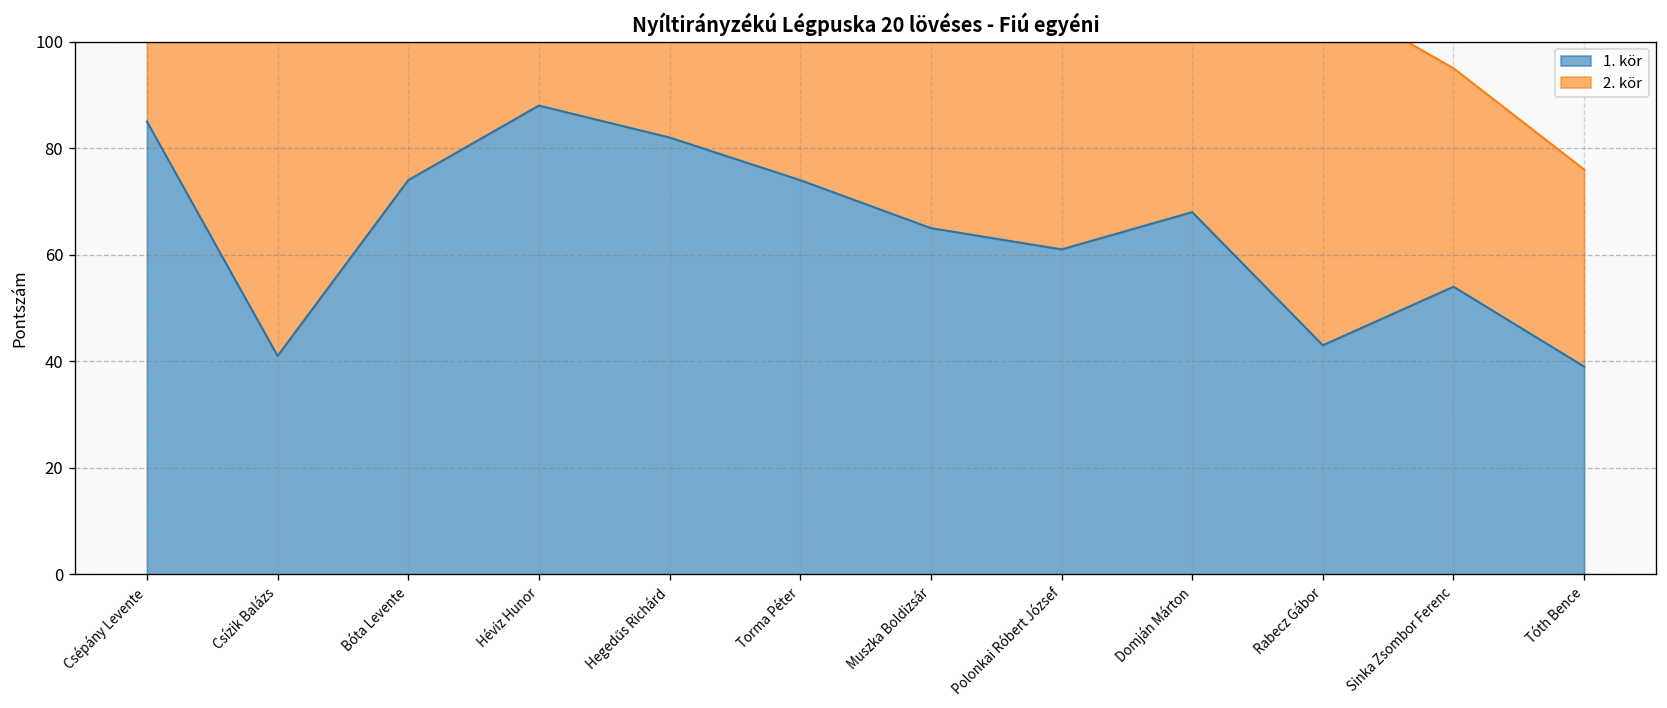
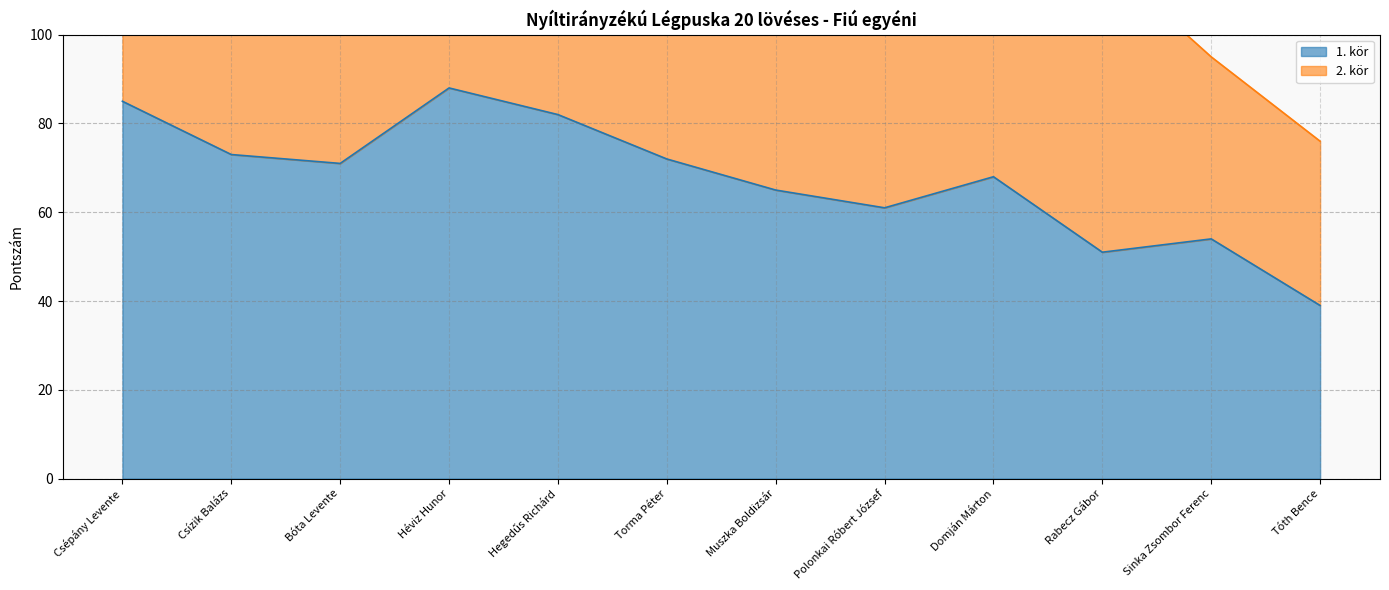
  {
    "1. kör": {
      "Csépány Levente": 85,
-     "Csízik Balázs": 41,
-     "Bóta Levente": 74,
+     "Csízik Balázs": 73,
+     "Bóta Levente": 71,
      "Héviz Hunor": 88,
      "Hegedűs Richárd": 82,
-     "Torma Péter": 74,
+     "Torma Péter": 72,
      "Muszka Boldizsár": 65,
      "Polonkai Róbert József": 61,
      "Domján Márton": 68,
-     "Rabecz Gábor": 43,
+     "Rabecz Gábor": 51,
      "Sinka Zsombor Ferenc": 54,
      "Tóth Bence": 39
    },
    "2. kör": {
      "Sinka Zsombor Ferenc": 41,
      "Tóth Bence": 37
    }
  }
